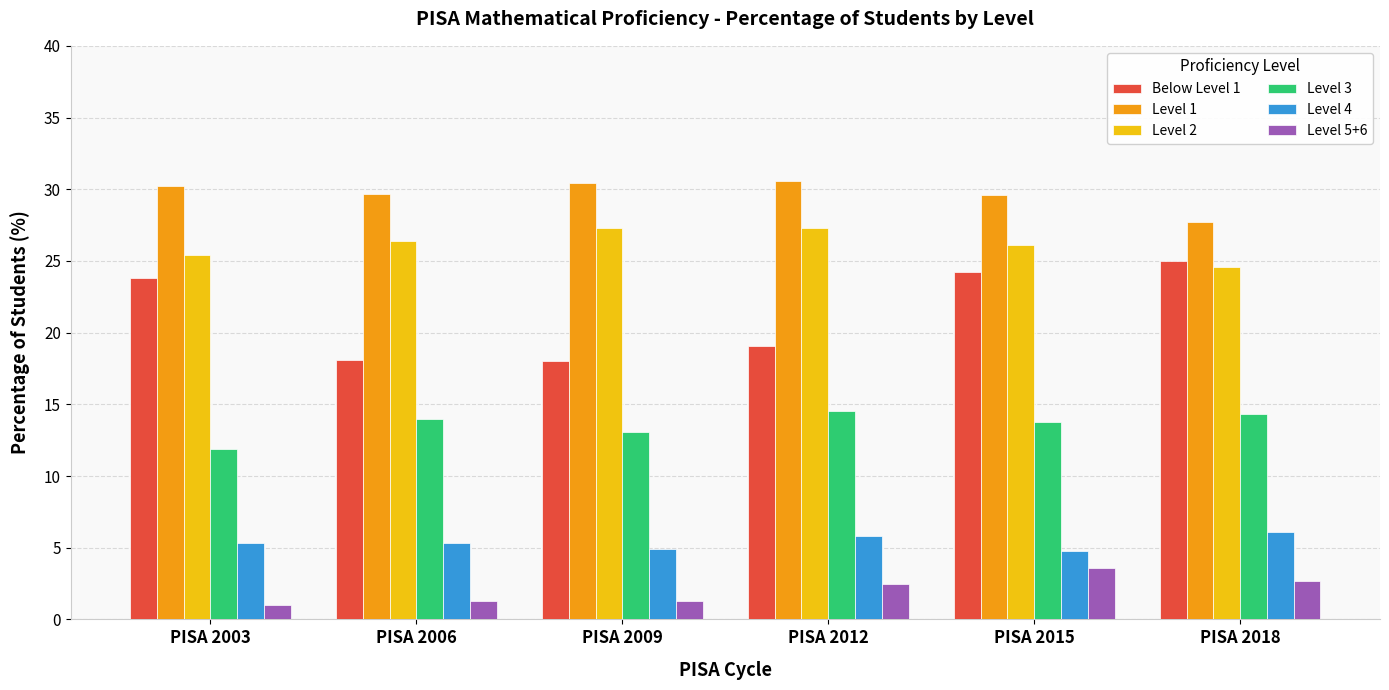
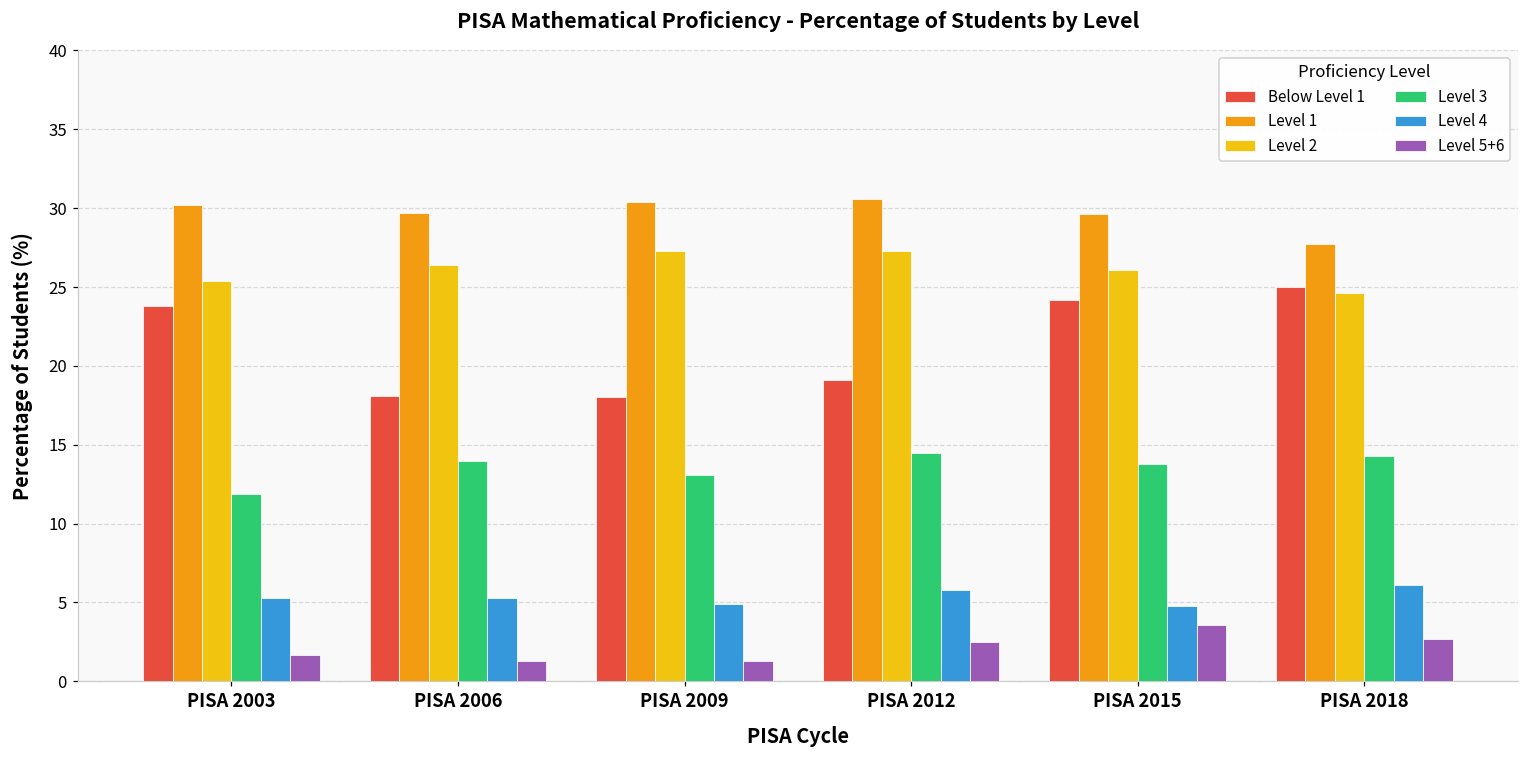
  {
    "Below Level 1": {
      "PISA 2003": 23.8,
      "PISA 2006": 18.1,
      "PISA 2009": 18.0,
      "PISA 2012": 19.1,
      "PISA 2015": 24.2,
      "PISA 2018": 25.0
    },
    "Level 3": {
      "PISA 2003": 11.9,
      "PISA 2006": 14.0,
      "PISA 2009": 13.1,
      "PISA 2012": 14.5,
      "PISA 2015": 13.8,
      "PISA 2018": 14.3
    },
    "Level 4": {
      "PISA 2003": 5.3,
      "PISA 2006": 5.3,
      "PISA 2009": 4.9,
      "PISA 2012": 5.8,
      "PISA 2015": 4.8,
      "PISA 2018": 6.1
    },
    "Level 5+6": {
-     "PISA 2003": 1.0,
+     "PISA 2003": 1.7,
      "PISA 2006": 1.3,
      "PISA 2009": 1.3,
      "PISA 2012": 2.5,
      "PISA 2015": 3.6,
      "PISA 2018": 2.7
    }
  }
